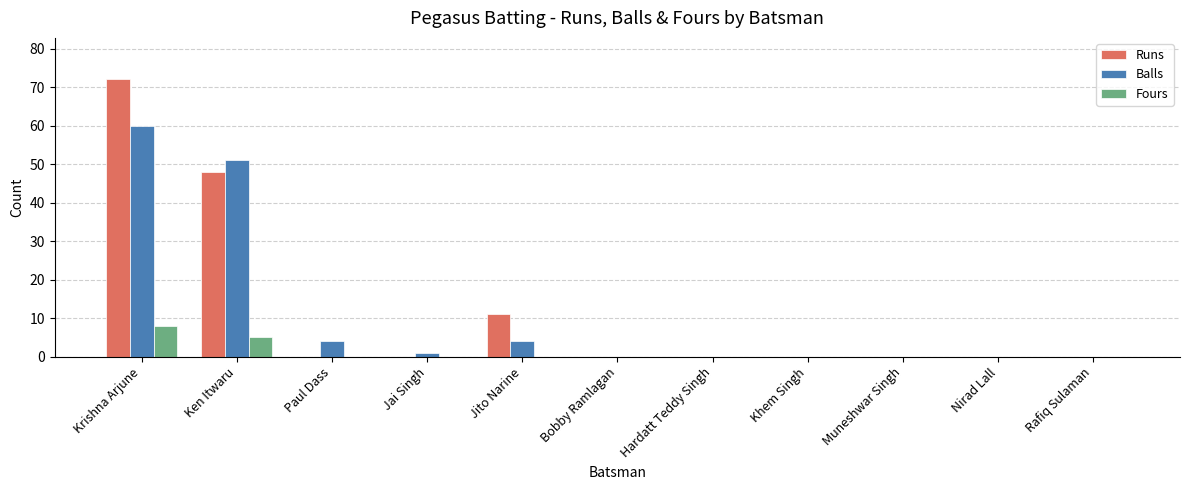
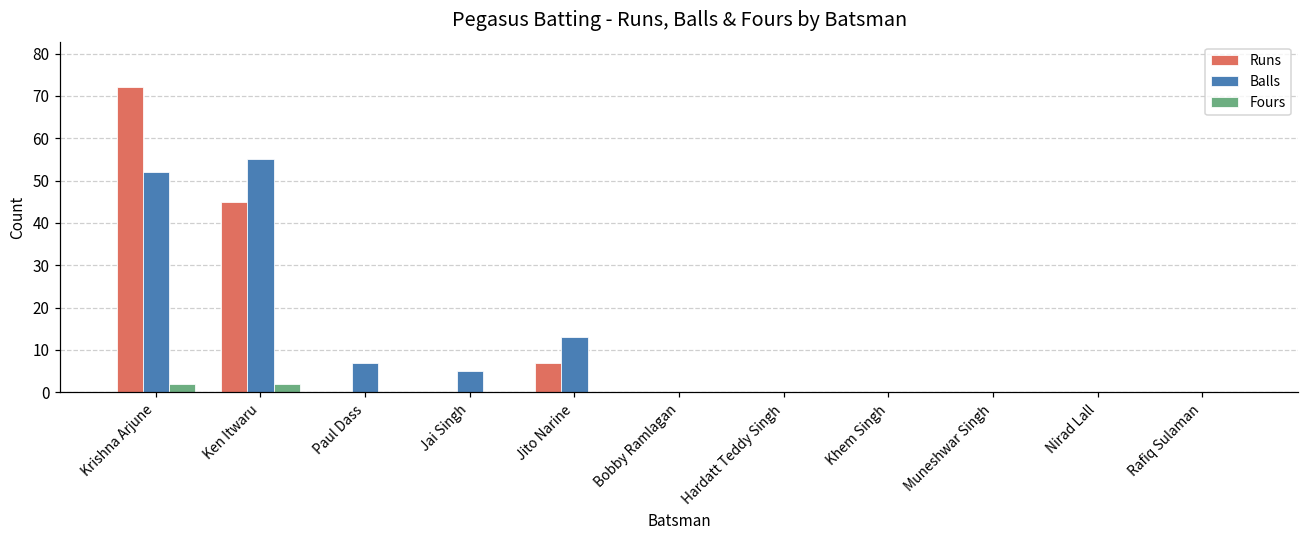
  {
    "Runs": {
      "Krishna Arjune": 72,
-     "Ken Itwaru": 48,
+     "Ken Itwaru": 45,
      "Paul Dass": 0,
      "Jai Singh": 0,
-     "Jito Narine": 11,
+     "Jito Narine": 7,
      "Bobby Ramlagan": 0,
      "Hardatt Teddy Singh": 0,
      "Khem Singh": 0,
      "Muneshwar Singh": 0,
      "Nirad Lall": 0,
      "Rafiq Sulaman": 0
    },
    "Balls": {
-     "Krishna Arjune": 60,
-     "Ken Itwaru": 51,
-     "Paul Dass": 4,
-     "Jai Singh": 1,
-     "Jito Narine": 4,
+     "Krishna Arjune": 52,
+     "Ken Itwaru": 55,
+     "Paul Dass": 7,
+     "Jai Singh": 5,
+     "Jito Narine": 13,
      "Bobby Ramlagan": 0,
      "Hardatt Teddy Singh": 0,
      "Khem Singh": 0,
      "Muneshwar Singh": 0,
      "Nirad Lall": 0,
      "Rafiq Sulaman": 0
    },
    "Fours": {
-     "Krishna Arjune": 8,
-     "Ken Itwaru": 5,
+     "Krishna Arjune": 2,
+     "Ken Itwaru": 2,
      "Paul Dass": 0,
      "Jai Singh": 0,
      "Jito Narine": 0,
      "Bobby Ramlagan": 0,
      "Hardatt Teddy Singh": 0,
      "Khem Singh": 0,
      "Muneshwar Singh": 0,
      "Nirad Lall": 0,
      "Rafiq Sulaman": 0
    }
  }
